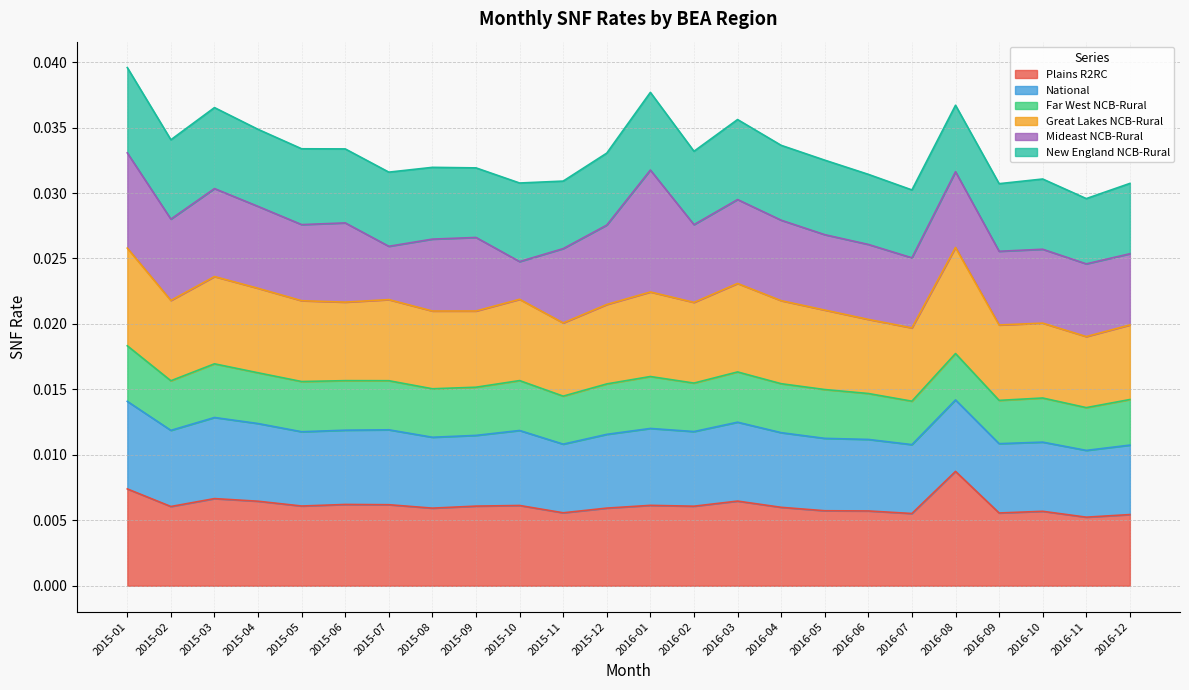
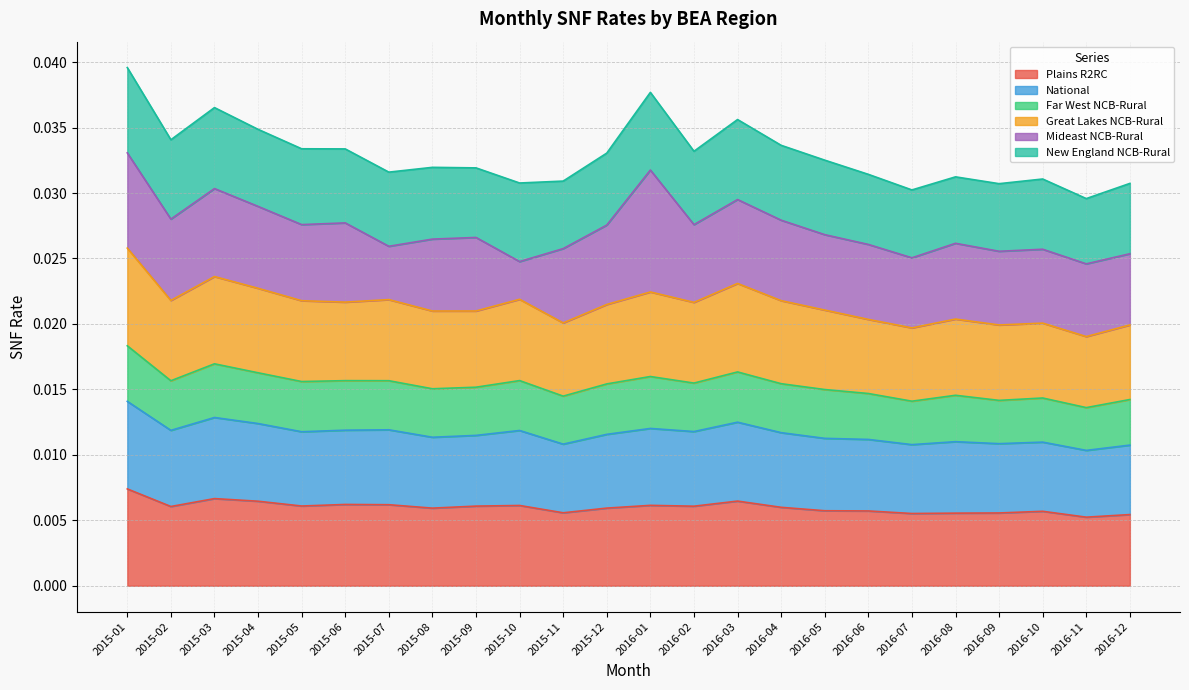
  {
    "Plains R2RC": {
      "2015-01": 0.0074,
      "2015-02": 0.0061,
      "2015-03": 0.0067,
      "2015-04": 0.0065,
      "2015-05": 0.0061,
      "2015-06": 0.0062,
      "2015-07": 0.0062,
      "2015-08": 0.0059,
      "2015-09": 0.0061,
      "2015-10": 0.0061,
      "2015-11": 0.0056,
      "2015-12": 0.0059,
      "2016-01": 0.0061,
      "2016-02": 0.0061,
      "2016-03": 0.0065,
      "2016-04": 0.0060,
      "2016-05": 0.0057,
      "2016-06": 0.0057,
      "2016-07": 0.0055,
-     "2016-08": 0.0087,
+     "2016-08": 0.0055,
      "2016-09": 0.0056,
      "2016-10": 0.0057,
      "2016-11": 0.0052,
      "2016-12": 0.0054
    },
    "National": {
      "2015-01": 0.0067,
      "2015-02": 0.0058,
      "2015-03": 0.0062,
      "2015-04": 0.0059,
      "2015-05": 0.0057,
      "2015-06": 0.0057,
      "2015-07": 0.0057,
      "2015-08": 0.0054,
      "2015-09": 0.0054,
      "2015-10": 0.0057,
      "2015-11": 0.0052,
      "2015-12": 0.0056,
      "2016-01": 0.0059,
      "2016-02": 0.0057,
      "2016-03": 0.0060,
      "2016-04": 0.0057,
      "2016-05": 0.0055,
      "2016-06": 0.0055,
      "2016-07": 0.0053,
      "2016-08": 0.0055,
      "2016-09": 0.0053,
      "2016-10": 0.0053,
      "2016-11": 0.0051,
      "2016-12": 0.0053
    },
    "Great Lakes NCB-Rural": {
      "2015-01": 0.0075,
      "2015-02": 0.0061,
      "2015-03": 0.0067,
      "2015-04": 0.0065,
      "2015-05": 0.0062,
      "2015-06": 0.0060,
      "2015-07": 0.0062,
      "2015-08": 0.0059,
      "2015-09": 0.0058,
      "2015-10": 0.0062,
      "2015-11": 0.0056,
      "2015-12": 0.0061,
      "2016-01": 0.0065,
      "2016-02": 0.0062,
      "2016-03": 0.0068,
      "2016-04": 0.0063,
      "2016-05": 0.0061,
      "2016-06": 0.0057,
      "2016-07": 0.0056,
-     "2016-08": 0.0081,
+     "2016-08": 0.0058,
      "2016-09": 0.0058,
      "2016-10": 0.0057,
      "2016-11": 0.0054,
      "2016-12": 0.0057
    },
    "Mideast NCB-Rural": {
      "2015-01": 0.0073,
      "2015-02": 0.0062,
      "2015-03": 0.0067,
      "2015-04": 0.0063,
      "2015-05": 0.0058,
      "2015-06": 0.0061,
      "2015-07": 0.0041,
      "2015-08": 0.0055,
      "2015-09": 0.0056,
      "2015-10": 0.0029,
      "2015-11": 0.0057,
      "2015-12": 0.0061,
      "2016-01": 0.0093,
      "2016-02": 0.0059,
      "2016-03": 0.0064,
      "2016-04": 0.0061,
      "2016-05": 0.0058,
      "2016-06": 0.0057,
      "2016-07": 0.0054,
      "2016-08": 0.0058,
      "2016-09": 0.0056,
      "2016-10": 0.0056,
      "2016-11": 0.0056,
      "2016-12": 0.0054
    }
  }
